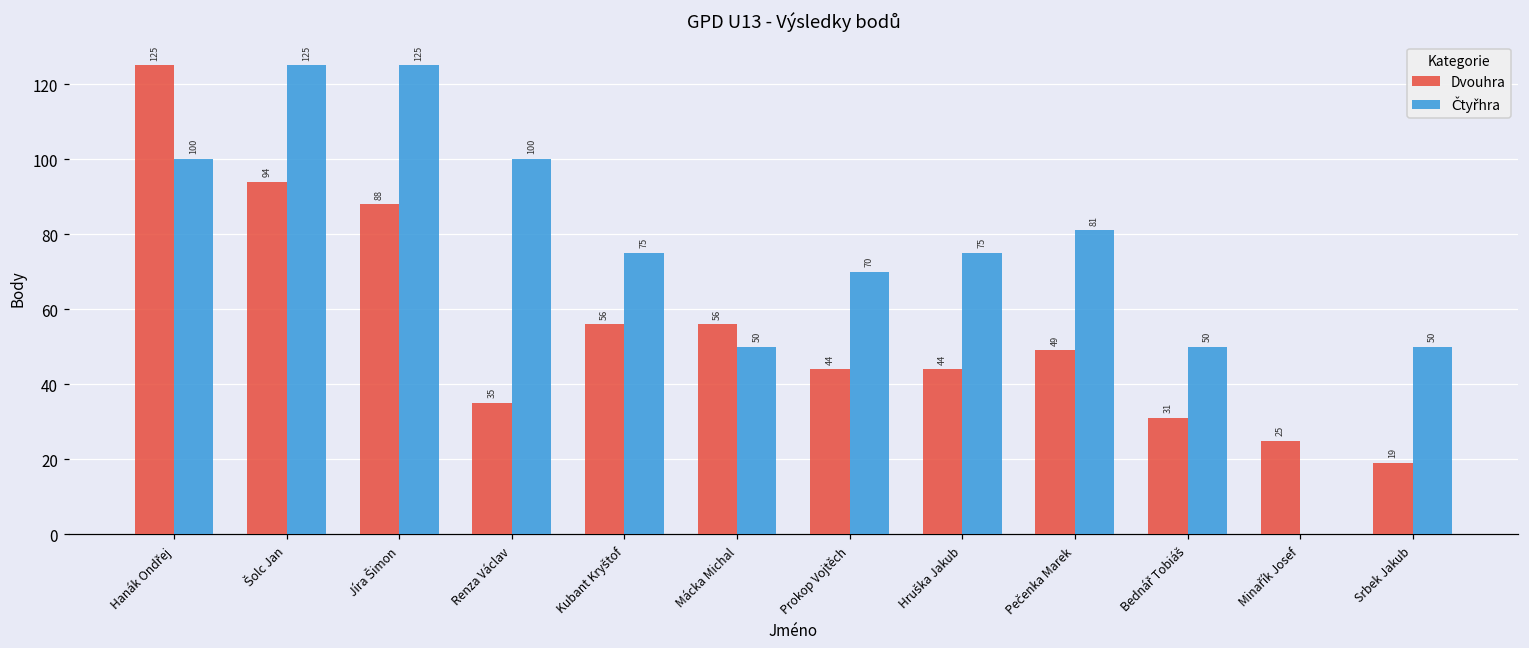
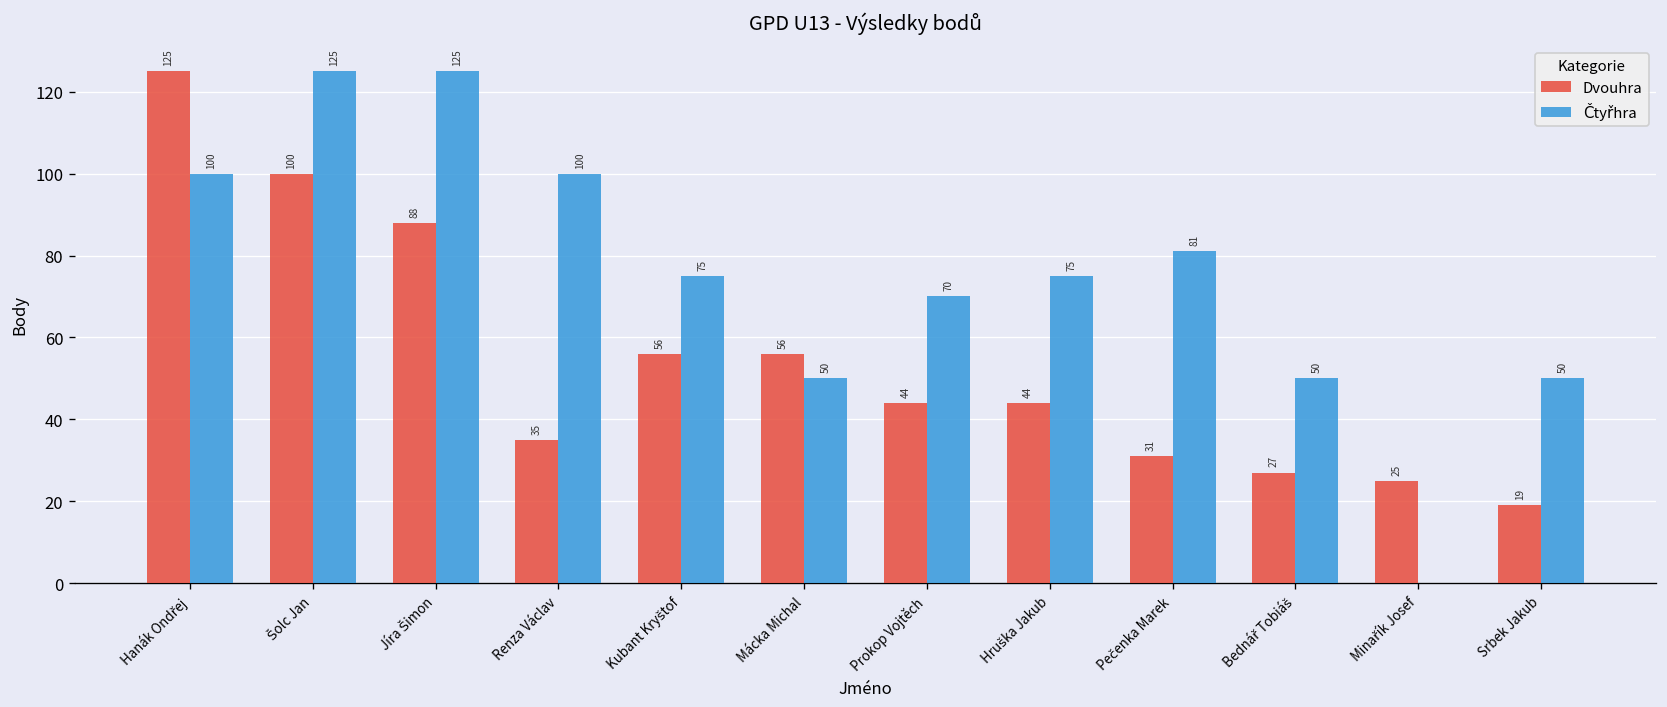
  {
    "Dvouhra": {
      "Hanák Ondřej": 125,
-     "Šolc Jan": 94,
+     "Šolc Jan": 100,
      "Jíra Šimon": 88,
      "Renza Václav": 35,
      "Kubant Kryštof": 56,
      "Mácka Michal": 56,
      "Prokop Vojtěch": 44,
      "Hruška Jakub": 44,
-     "Pečenka Marek": 49,
-     "Bednář Tobiáš": 31,
+     "Pečenka Marek": 31,
+     "Bednář Tobiáš": 27,
      "Minařík Josef": 25,
      "Srbek Jakub": 19
    },
    "Čtyřhra": {
      "Hanák Ondřej": 100,
      "Šolc Jan": 125,
      "Jíra Šimon": 125,
      "Renza Václav": 100,
      "Kubant Kryštof": 75,
      "Mácka Michal": 50,
      "Prokop Vojtěch": 70,
      "Hruška Jakub": 75,
      "Pečenka Marek": 81,
      "Bednář Tobiáš": 50,
      "Srbek Jakub": 50
    }
  }
